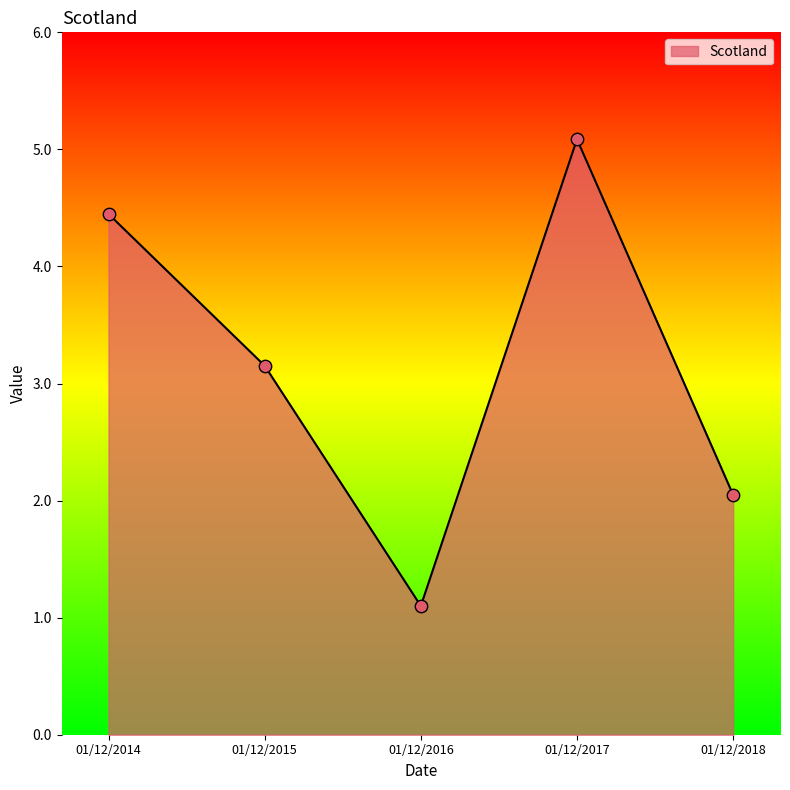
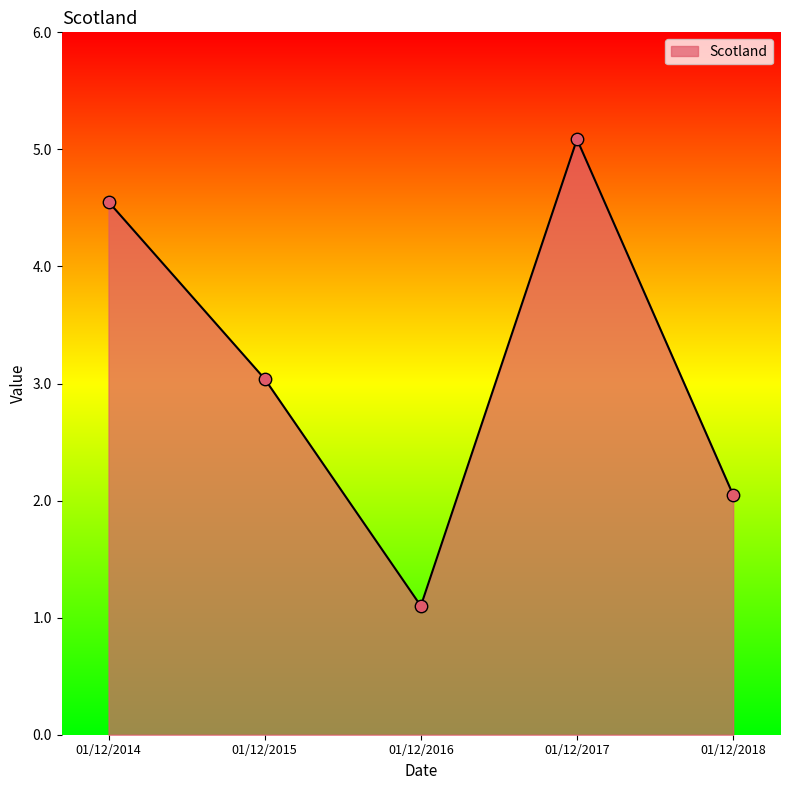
  {
-   "01/12/2014": 4.45,
-   "01/12/2015": 3.15,
+   "01/12/2014": 4.55,
+   "01/12/2015": 3.04,
    "01/12/2016": 1.10,
    "01/12/2017": 5.09,
    "01/12/2018": 2.05
  }
